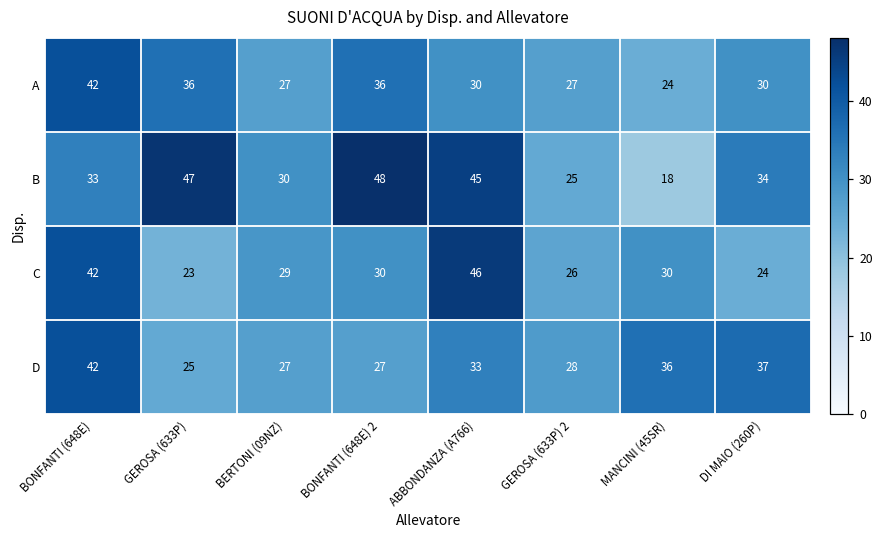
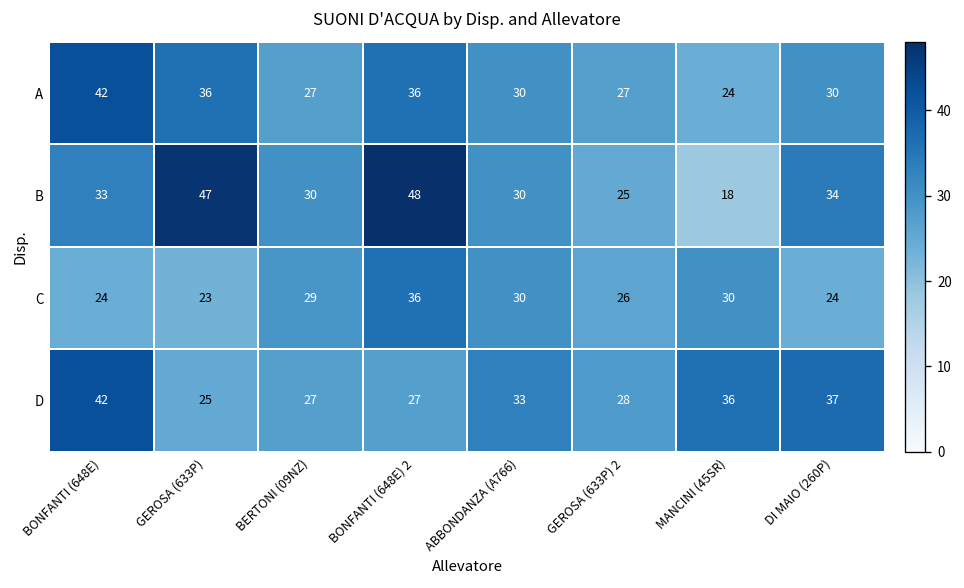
  {
    "A": {
      "BONFANTI (648E)": 42,
      "GEROSA (633P)": 36,
      "BERTONI (09NZ)": 27,
      "BONFANTI (648E) 2": 36,
      "ABBONDANZA (A766)": 30,
      "GEROSA (633P) 2": 27,
      "MANCINI (45SR)": 24,
      "DI MAIO (260P)": 30
    },
    "B": {
      "BONFANTI (648E)": 33,
      "GEROSA (633P)": 47,
      "BERTONI (09NZ)": 30,
      "BONFANTI (648E) 2": 48,
-     "ABBONDANZA (A766)": 45,
+     "ABBONDANZA (A766)": 30,
      "GEROSA (633P) 2": 25,
      "MANCINI (45SR)": 18,
      "DI MAIO (260P)": 34
    },
    "C": {
-     "BONFANTI (648E)": 42,
+     "BONFANTI (648E)": 24,
      "GEROSA (633P)": 23,
      "BERTONI (09NZ)": 29,
-     "BONFANTI (648E) 2": 30,
-     "ABBONDANZA (A766)": 46,
+     "BONFANTI (648E) 2": 36,
+     "ABBONDANZA (A766)": 30,
      "GEROSA (633P) 2": 26,
      "MANCINI (45SR)": 30,
      "DI MAIO (260P)": 24
    },
    "D": {
      "BONFANTI (648E)": 42,
      "GEROSA (633P)": 25,
      "BERTONI (09NZ)": 27,
      "BONFANTI (648E) 2": 27,
      "ABBONDANZA (A766)": 33,
      "GEROSA (633P) 2": 28,
      "MANCINI (45SR)": 36,
      "DI MAIO (260P)": 37
    }
  }
